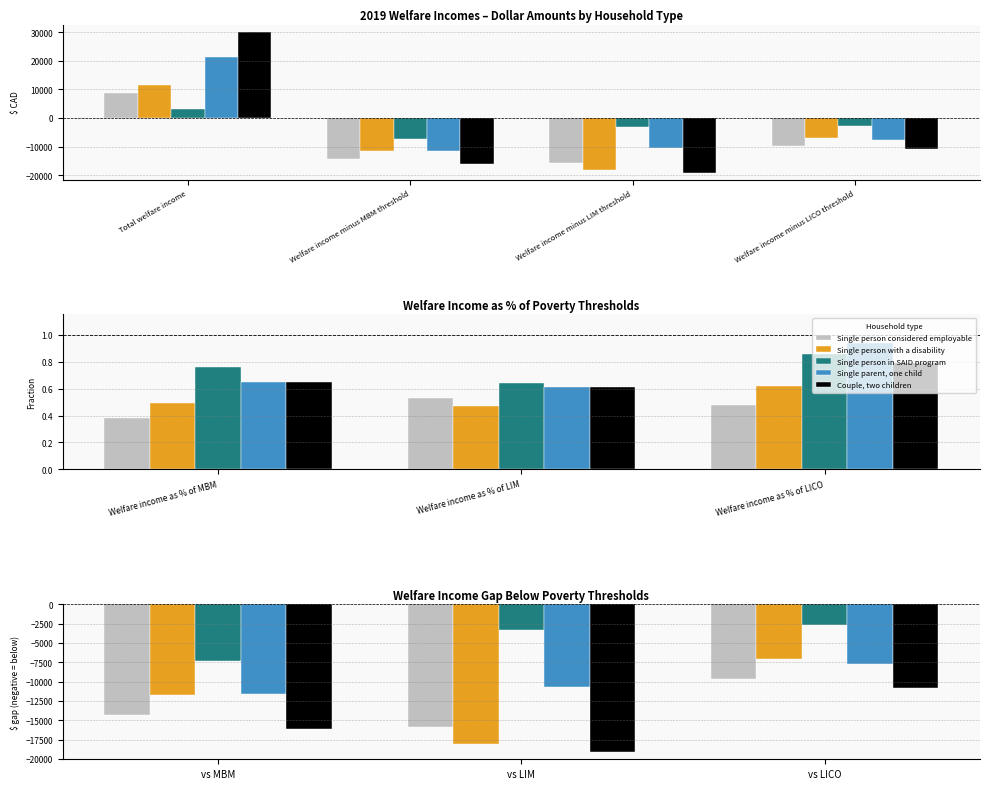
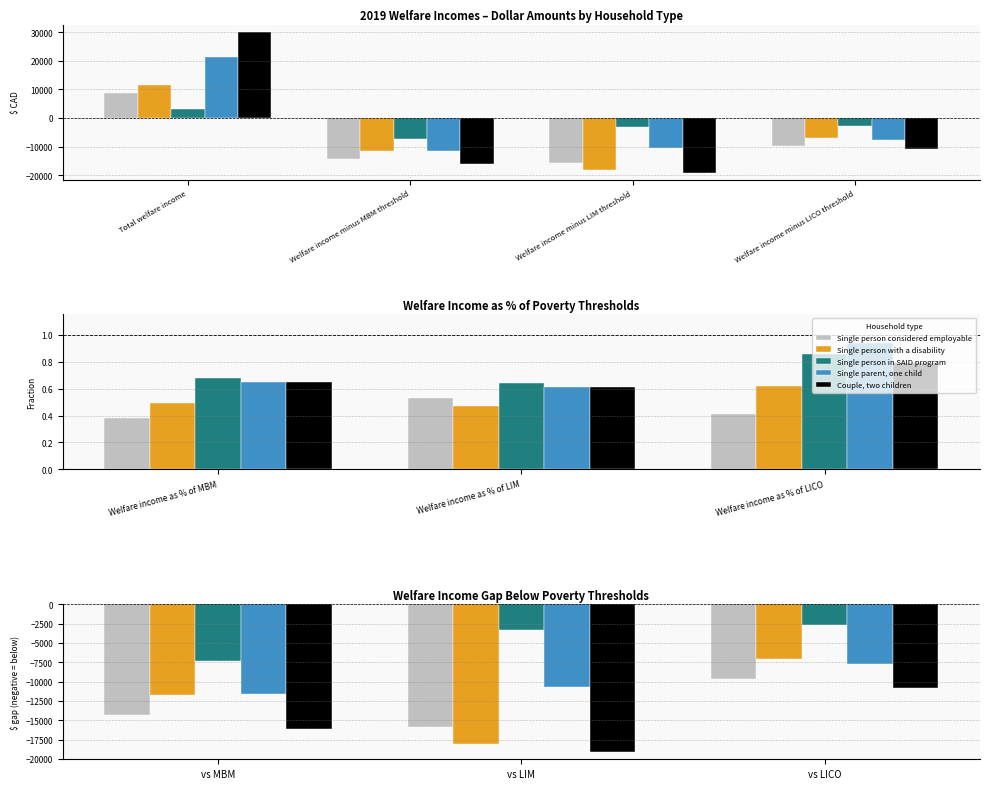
  {
    "2019 Welfare Incomes – Dollar Amounts by Household Type": {
      "Single person considered employable": {
        "Total welfare income": 9000,
        "Welfare income minus MBM threshold": -14000,
        "Welfare income minus LIM threshold": -16000,
        "Welfare income minus LICO threshold": -10000
      },
      "Single person with a disability": {
        "Total welfare income": 11000,
        "Welfare income minus MBM threshold": -12000,
        "Welfare income minus LIM threshold": -18000,
        "Welfare income minus LICO threshold": -7000
      },
      "Single person in SAID program": {
        "Total welfare income": 3000,
        "Welfare income minus MBM threshold": -7000,
        "Welfare income minus LIM threshold": -3000,
        "Welfare income minus LICO threshold": -3000
      },
      "Single parent, one child": {
        "Total welfare income": 21000,
        "Welfare income minus MBM threshold": -12000,
        "Welfare income minus LIM threshold": -11000,
        "Welfare income minus LICO threshold": -8000
      },
      "Couple, two children": {
        "Total welfare income": 30000,
        "Welfare income minus MBM threshold": -16000,
        "Welfare income minus LIM threshold": -19000,
        "Welfare income minus LICO threshold": -11000
      }
    },
    "Welfare Income as % of Poverty Thresholds": {
      "Single person considered employable": {
        "Welfare income as % of MBM": 0.38,
        "Welfare income as % of LIM": 0.53,
-       "Welfare income as % of LICO": 0.48
+       "Welfare income as % of LICO": 0.41
      },
      "Single person with a disability": {
        "Welfare income as % of MBM": 0.49,
        "Welfare income as % of LIM": 0.47,
        "Welfare income as % of LICO": 0.62
      },
      "Single person in SAID program": {
-       "Welfare income as % of MBM": 0.76,
+       "Welfare income as % of MBM": 0.68,
        "Welfare income as % of LIM": 0.64
      },
      "Single parent, one child": {
        "Welfare income as % of MBM": 0.65,
        "Welfare income as % of LIM": 0.61
      },
      "Couple, two children": {
        "Welfare income as % of MBM": 0.65,
        "Welfare income as % of LIM": 0.61
      }
    },
    "Welfare Income Gap Below Poverty Thresholds": {
      "Single person considered employable": {
        "vs MBM": -14000,
        "vs LIM": -16000,
        "vs LICO": -10000
      },
      "Single person with a disability": {
        "vs MBM": -12000,
        "vs LIM": -18000,
        "vs LICO": -7000
      },
      "Single person in SAID program": {
        "vs MBM": -7000,
        "vs LIM": -3000,
        "vs LICO": -3000
      },
      "Single parent, one child": {
        "vs MBM": -12000,
        "vs LIM": -11000,
        "vs LICO": -8000
      },
      "Couple, two children": {
        "vs MBM": -16000,
        "vs LIM": -19000,
        "vs LICO": -11000
      }
    }
  }
